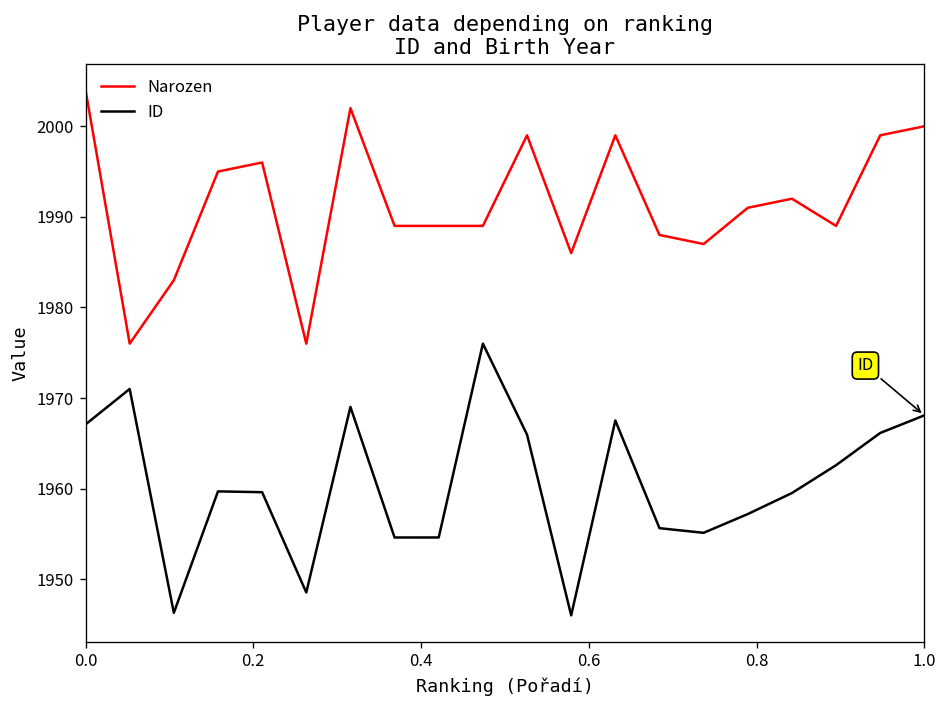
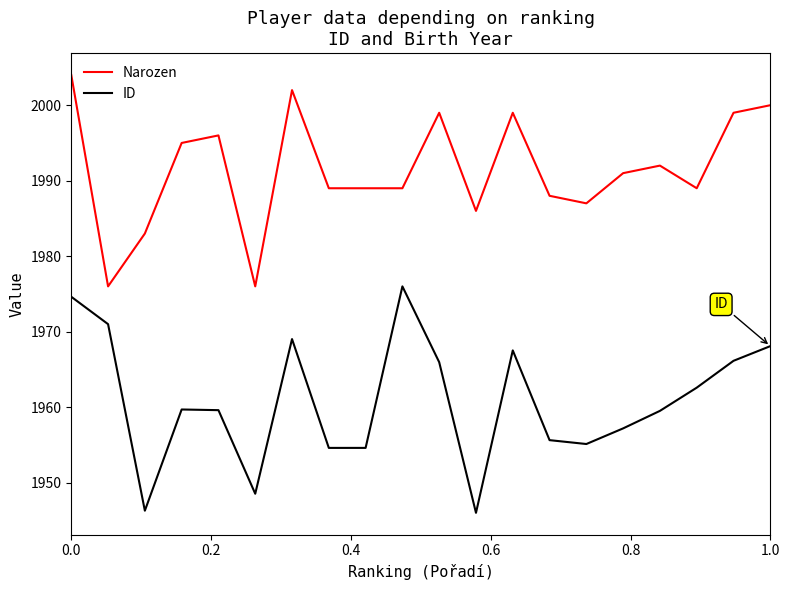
  {
    "Narozen": {
      "0.0": 2004,
      "1.0": 2000
    },
    "ID": {
-     "0.0": 1967,
+     "0.0": 1975,
      "1.0": 1968
    }
  }
